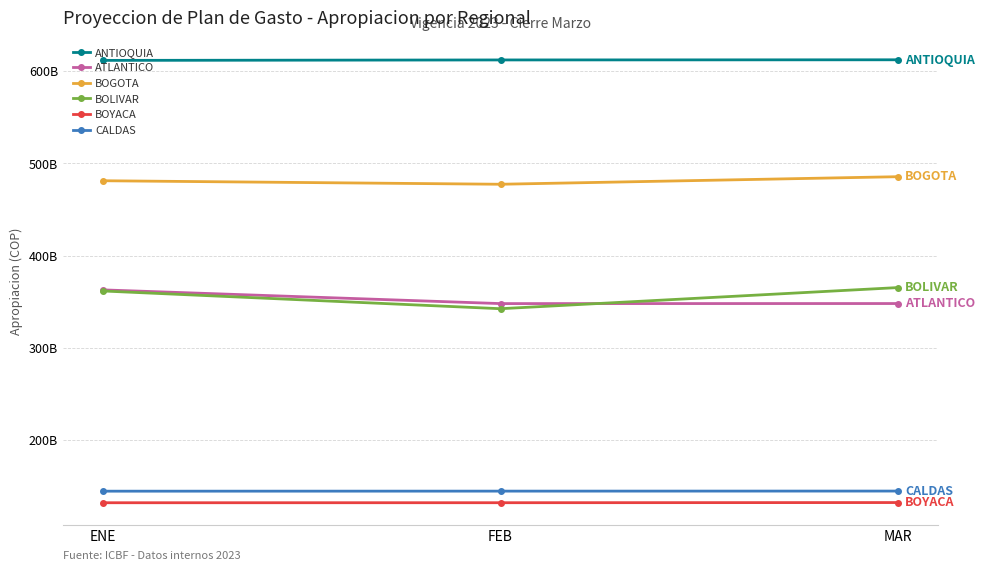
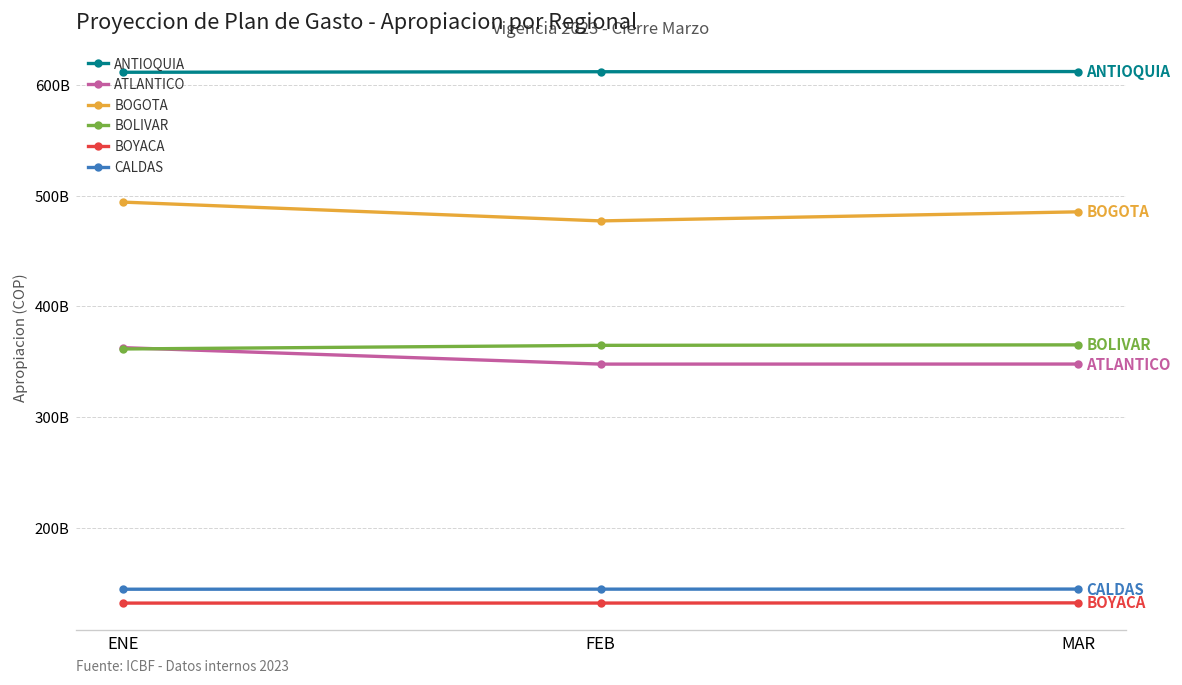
  {
    "ANTIOQUIA": {
      "ENE": 610000000000,
      "FEB": 610000000000,
      "MAR": 610000000000
    },
    "ATLANTICO": {
      "FEB": 350000000000,
      "MAR": 350000000000
    },
    "BOGOTA": {
-     "ENE": 480000000000,
+     "ENE": 490000000000,
      "FEB": 480000000000,
      "MAR": 490000000000
    },
    "BOLIVAR": {
-     "FEB": 340000000000,
+     "FEB": 360000000000,
      "MAR": 370000000000
    },
    "BOYACA": {
      "ENE": 130000000000,
      "FEB": 130000000000,
      "MAR": 130000000000
    },
    "CALDAS": {
      "ENE": 140000000000,
      "FEB": 140000000000,
      "MAR": 140000000000
    }
  }
